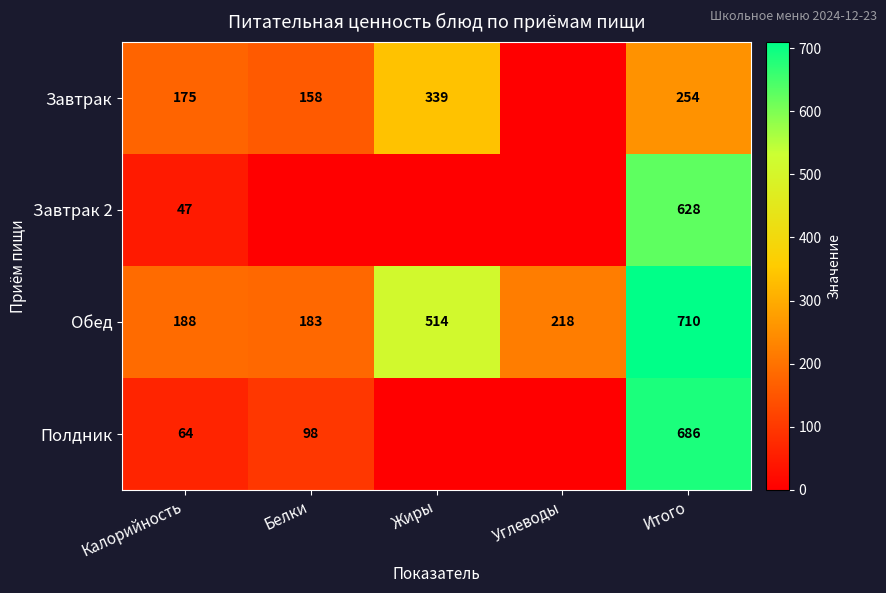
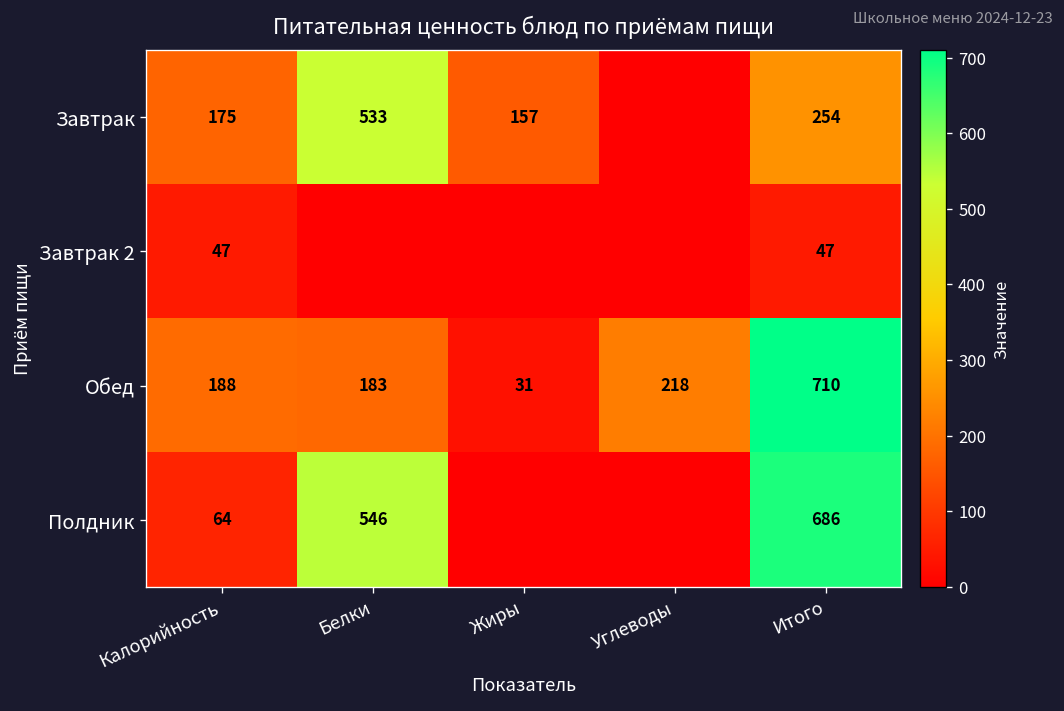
  {
    "Завтрак": {
      "Калорийность": 175,
-     "Белки": 158,
-     "Жиры": 339,
+     "Белки": 533,
+     "Жиры": 157,
      "Итого": 254
    },
    "Завтрак 2": {
      "Калорийность": 47,
-     "Итого": 628
+     "Итого": 47
    },
    "Обед": {
      "Калорийность": 188,
      "Белки": 183,
-     "Жиры": 514,
+     "Жиры": 31,
      "Углеводы": 218,
      "Итого": 710
    },
    "Полдник": {
      "Калорийность": 64,
-     "Белки": 98,
+     "Белки": 546,
      "Итого": 686
    }
  }
